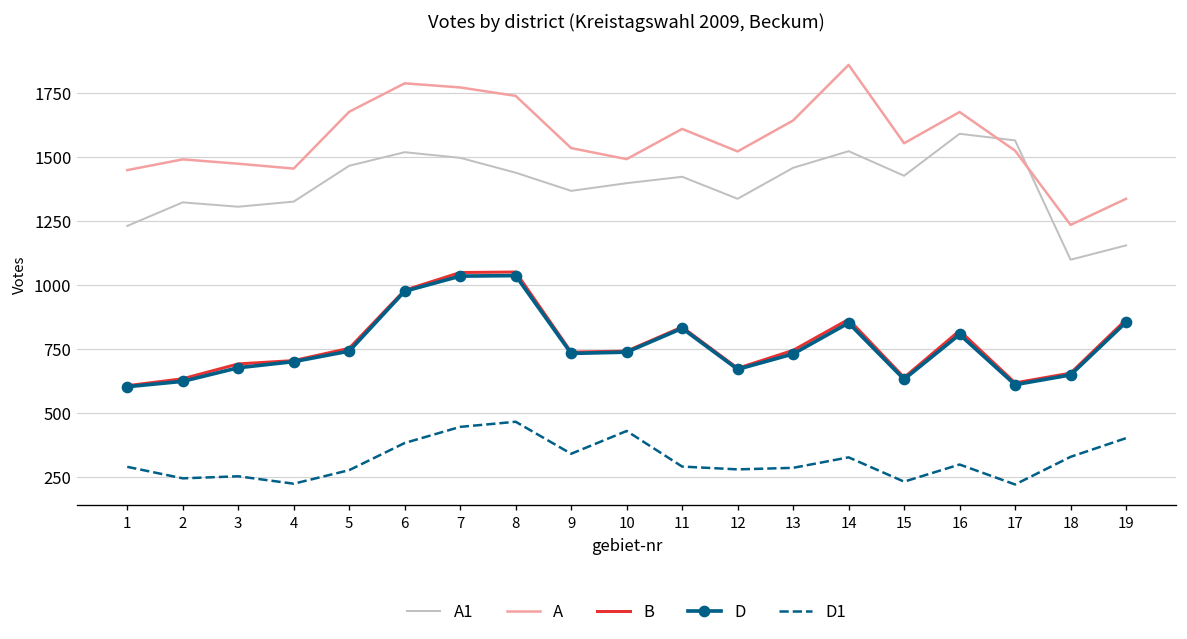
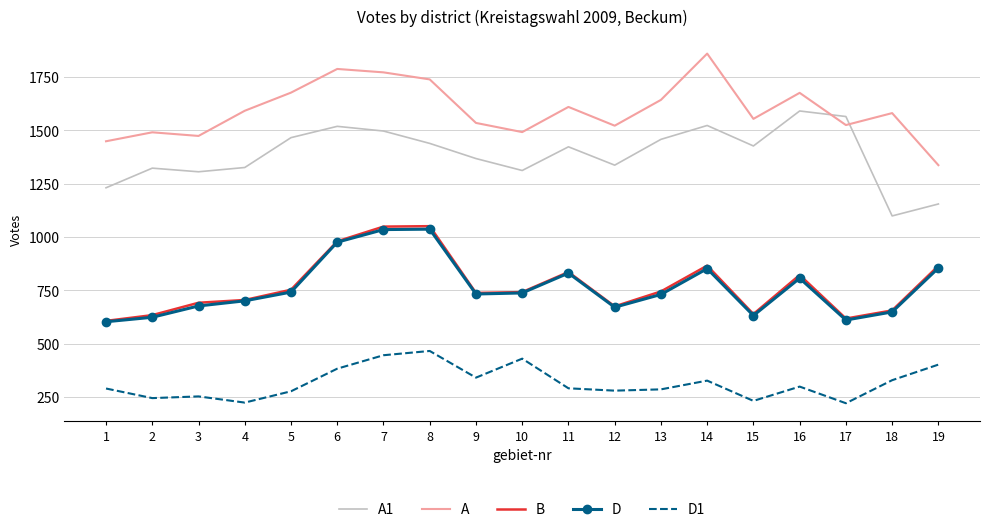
  {
    "A1": {
      "1": 1230,
      "2": 1320,
      "3": 1310,
      "4": 1330,
      "5": 1470,
      "6": 1520,
      "7": 1500,
      "8": 1440,
      "9": 1370,
-     "10": 1400,
+     "10": 1310,
      "11": 1420,
      "12": 1340,
      "13": 1460,
      "14": 1520,
      "15": 1430,
      "16": 1590,
      "17": 1560,
      "18": 1100,
      "19": 1150
    },
    "A": {
      "1": 1450,
      "2": 1490,
      "3": 1470,
-     "4": 1450,
+     "4": 1590,
      "5": 1680,
      "6": 1790,
      "7": 1770,
      "8": 1740,
      "9": 1530,
      "10": 1490,
      "11": 1610,
      "12": 1520,
      "13": 1640,
      "14": 1860,
      "15": 1550,
      "16": 1680,
      "17": 1520,
-     "18": 1230,
+     "18": 1580,
      "19": 1340
    },
    "B": {
      "3": 690,
      "7": 1050,
      "8": 1050,
      "13": 740,
      "14": 870,
      "16": 820
    }
  }
